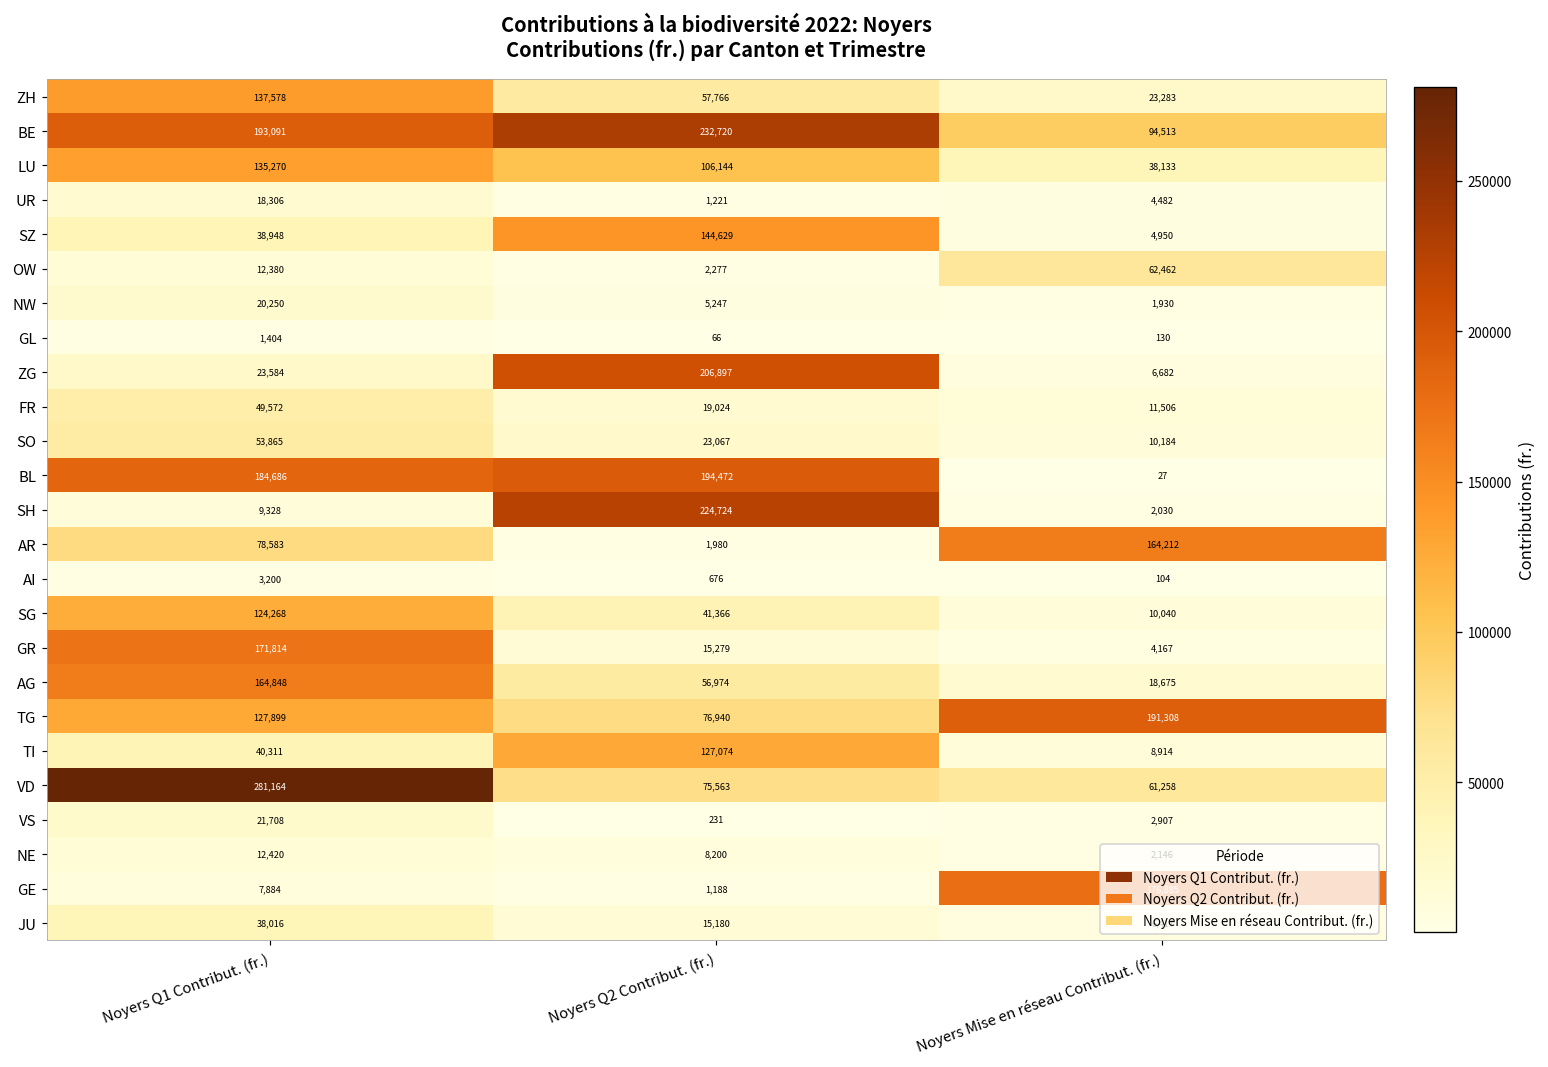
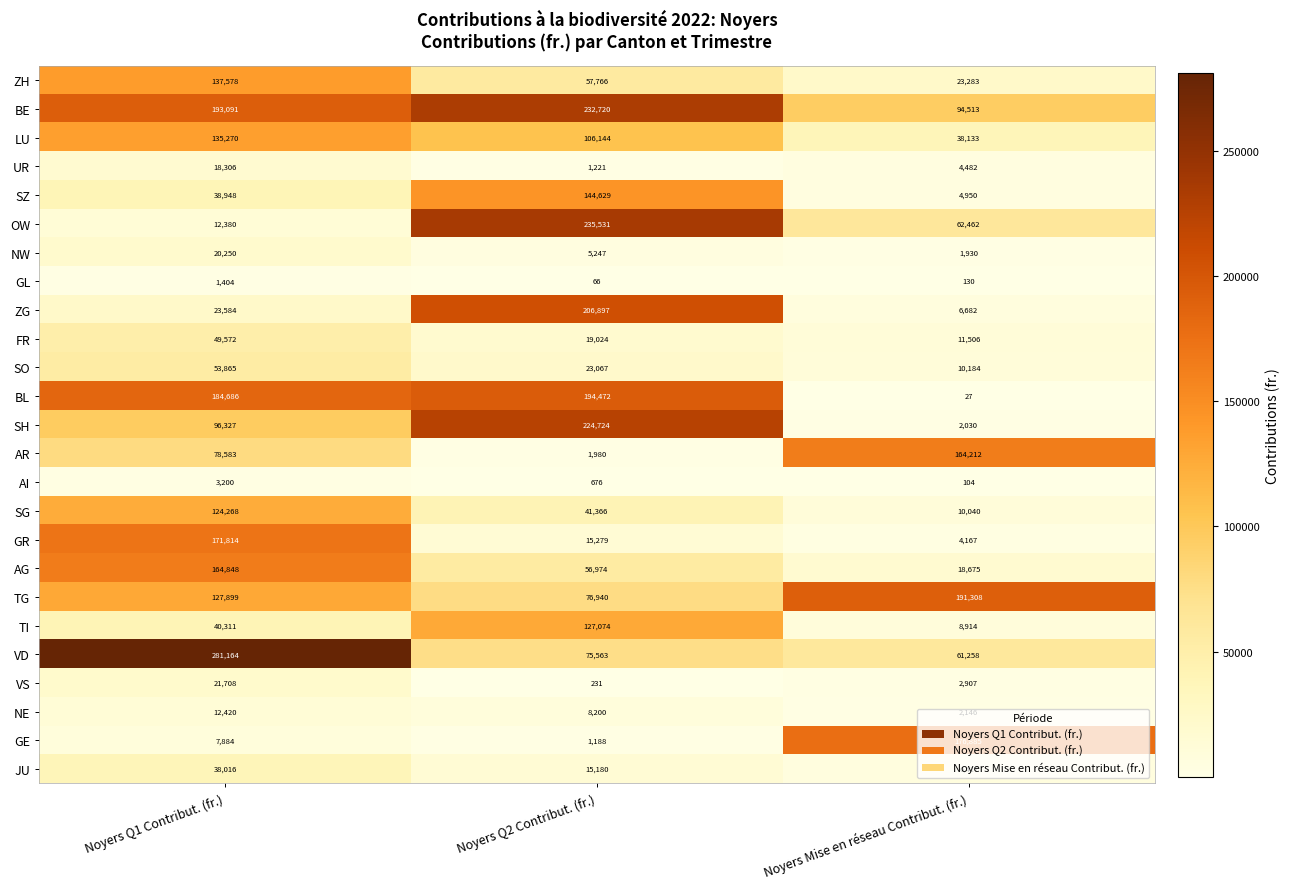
  {
    "ZH": {
      "Noyers Q1 Contribut. (fr.)": "137,578",
      "Noyers Q2 Contribut. (fr.)": "57,766",
      "Noyers Mise en réseau Contribut. (fr.)": "23,283"
    },
    "BE": {
      "Noyers Q1 Contribut. (fr.)": "193,091",
      "Noyers Q2 Contribut. (fr.)": "232,720",
      "Noyers Mise en réseau Contribut. (fr.)": "94,513"
    },
    "LU": {
      "Noyers Q1 Contribut. (fr.)": "135,270",
      "Noyers Q2 Contribut. (fr.)": "106,144",
      "Noyers Mise en réseau Contribut. (fr.)": "38,133"
    },
    "UR": {
      "Noyers Q1 Contribut. (fr.)": "18,306",
      "Noyers Q2 Contribut. (fr.)": "1,221",
      "Noyers Mise en réseau Contribut. (fr.)": "4,482"
    },
    "SZ": {
      "Noyers Q1 Contribut. (fr.)": "38,948",
      "Noyers Q2 Contribut. (fr.)": "144,629",
      "Noyers Mise en réseau Contribut. (fr.)": "4,950"
    },
    "OW": {
      "Noyers Q1 Contribut. (fr.)": "12,380",
-     "Noyers Q2 Contribut. (fr.)": "2,277",
+     "Noyers Q2 Contribut. (fr.)": "235,531",
      "Noyers Mise en réseau Contribut. (fr.)": "62,462"
    },
    "NW": {
      "Noyers Q1 Contribut. (fr.)": "20,250",
      "Noyers Q2 Contribut. (fr.)": "5,247",
      "Noyers Mise en réseau Contribut. (fr.)": "1,930"
    },
    "GL": {
      "Noyers Q1 Contribut. (fr.)": "1,404",
      "Noyers Q2 Contribut. (fr.)": "66",
      "Noyers Mise en réseau Contribut. (fr.)": "130"
    },
    "ZG": {
      "Noyers Q1 Contribut. (fr.)": "23,584",
      "Noyers Q2 Contribut. (fr.)": "206,897",
      "Noyers Mise en réseau Contribut. (fr.)": "6,682"
    },
    "FR": {
      "Noyers Q1 Contribut. (fr.)": "49,572",
      "Noyers Q2 Contribut. (fr.)": "19,024",
      "Noyers Mise en réseau Contribut. (fr.)": "11,506"
    },
    "SO": {
      "Noyers Q1 Contribut. (fr.)": "53,865",
      "Noyers Q2 Contribut. (fr.)": "23,067",
      "Noyers Mise en réseau Contribut. (fr.)": "10,184"
    },
    "BL": {
      "Noyers Q1 Contribut. (fr.)": "184,686",
      "Noyers Q2 Contribut. (fr.)": "194,472",
      "Noyers Mise en réseau Contribut. (fr.)": "27"
    },
    "SH": {
-     "Noyers Q1 Contribut. (fr.)": "9,328",
+     "Noyers Q1 Contribut. (fr.)": "96,327",
      "Noyers Q2 Contribut. (fr.)": "224,724",
      "Noyers Mise en réseau Contribut. (fr.)": "2,030"
    },
    "AR": {
      "Noyers Q1 Contribut. (fr.)": "78,583",
      "Noyers Q2 Contribut. (fr.)": "1,980",
      "Noyers Mise en réseau Contribut. (fr.)": "164,212"
    },
    "AI": {
      "Noyers Q1 Contribut. (fr.)": "3,200",
      "Noyers Q2 Contribut. (fr.)": "676",
      "Noyers Mise en réseau Contribut. (fr.)": "104"
    },
    "SG": {
      "Noyers Q1 Contribut. (fr.)": "124,268",
      "Noyers Q2 Contribut. (fr.)": "41,366",
      "Noyers Mise en réseau Contribut. (fr.)": "10,040"
    },
    "GR": {
      "Noyers Q1 Contribut. (fr.)": "171,814",
      "Noyers Q2 Contribut. (fr.)": "15,279",
      "Noyers Mise en réseau Contribut. (fr.)": "4,167"
    },
    "AG": {
      "Noyers Q1 Contribut. (fr.)": "164,848",
      "Noyers Q2 Contribut. (fr.)": "56,974",
      "Noyers Mise en réseau Contribut. (fr.)": "18,675"
    },
    "TG": {
      "Noyers Q1 Contribut. (fr.)": "127,899",
      "Noyers Q2 Contribut. (fr.)": "76,940",
      "Noyers Mise en réseau Contribut. (fr.)": "191,308"
    },
    "TI": {
      "Noyers Q1 Contribut. (fr.)": "40,311",
      "Noyers Q2 Contribut. (fr.)": "127,074",
      "Noyers Mise en réseau Contribut. (fr.)": "8,914"
    },
    "VD": {
      "Noyers Q1 Contribut. (fr.)": "281,164",
      "Noyers Q2 Contribut. (fr.)": "75,563",
      "Noyers Mise en réseau Contribut. (fr.)": "61,258"
    },
    "VS": {
      "Noyers Q1 Contribut. (fr.)": "21,708",
      "Noyers Q2 Contribut. (fr.)": "231",
      "Noyers Mise en réseau Contribut. (fr.)": "2,907"
    },
    "NE": {
      "Noyers Q1 Contribut. (fr.)": "12,420",
      "Noyers Q2 Contribut. (fr.)": "8,200"
    },
    "GE": {
      "Noyers Q1 Contribut. (fr.)": "7,884",
      "Noyers Q2 Contribut. (fr.)": "1,188"
    },
    "JU": {
      "Noyers Q1 Contribut. (fr.)": "38,016",
      "Noyers Q2 Contribut. (fr.)": "15,180"
    }
  }
